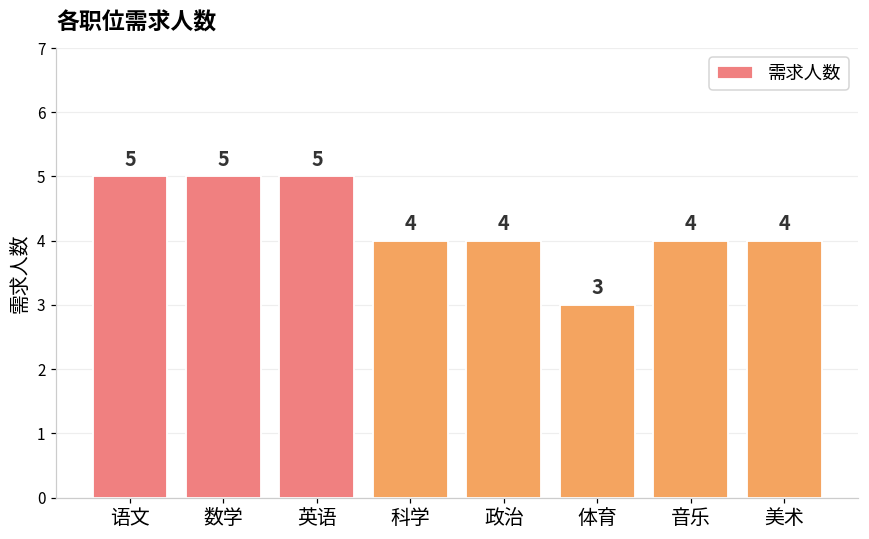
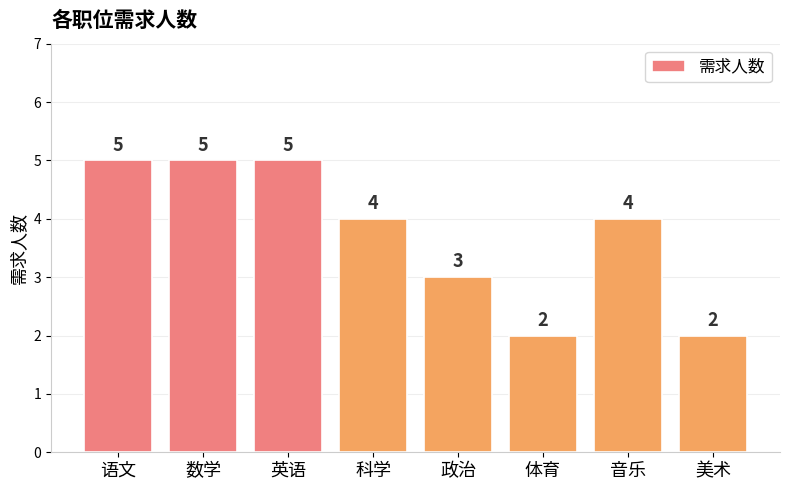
  {
    "语文": 5,
    "数学": 5,
    "英语": 5,
    "科学": 4,
-   "政治": 4,
-   "体育": 3,
+   "政治": 3,
+   "体育": 2,
    "音乐": 4,
-   "美术": 4
+   "美术": 2
  }
